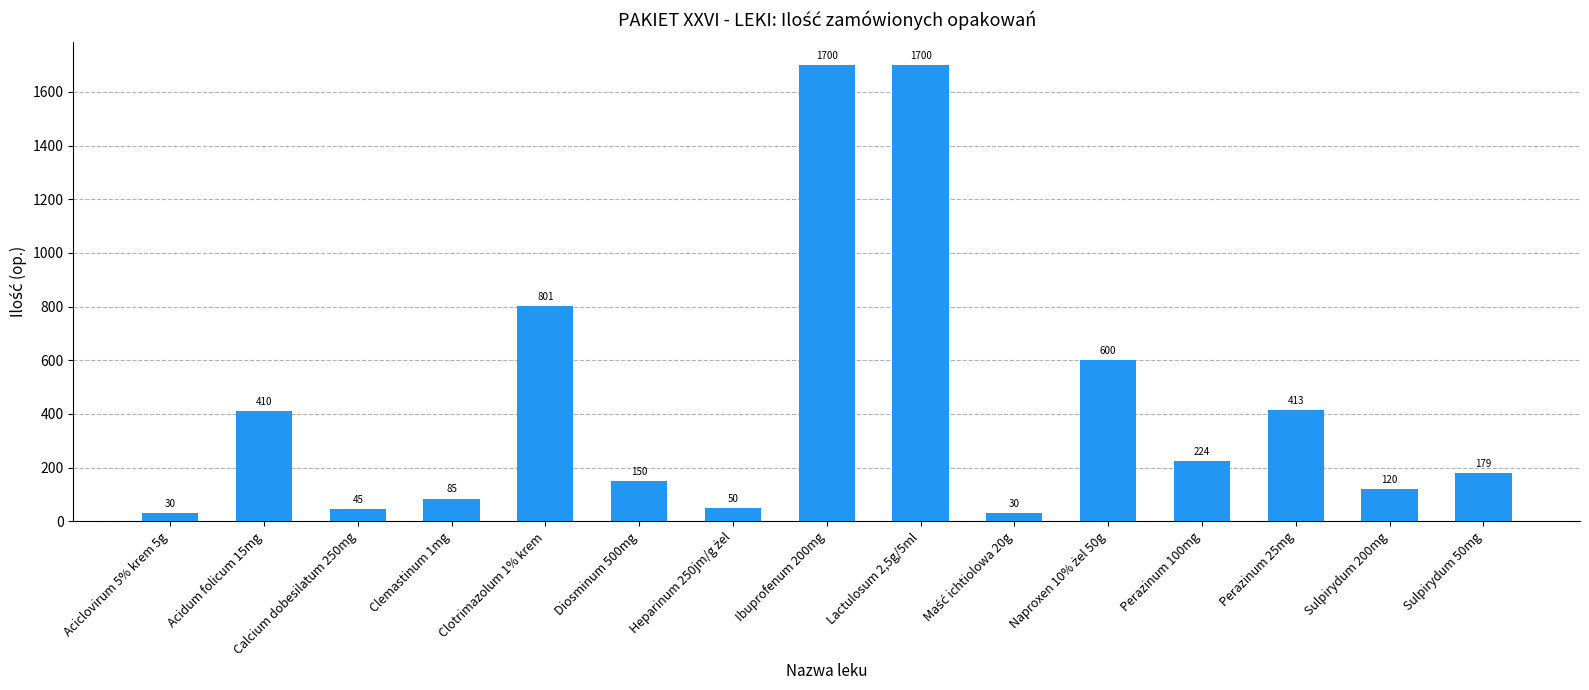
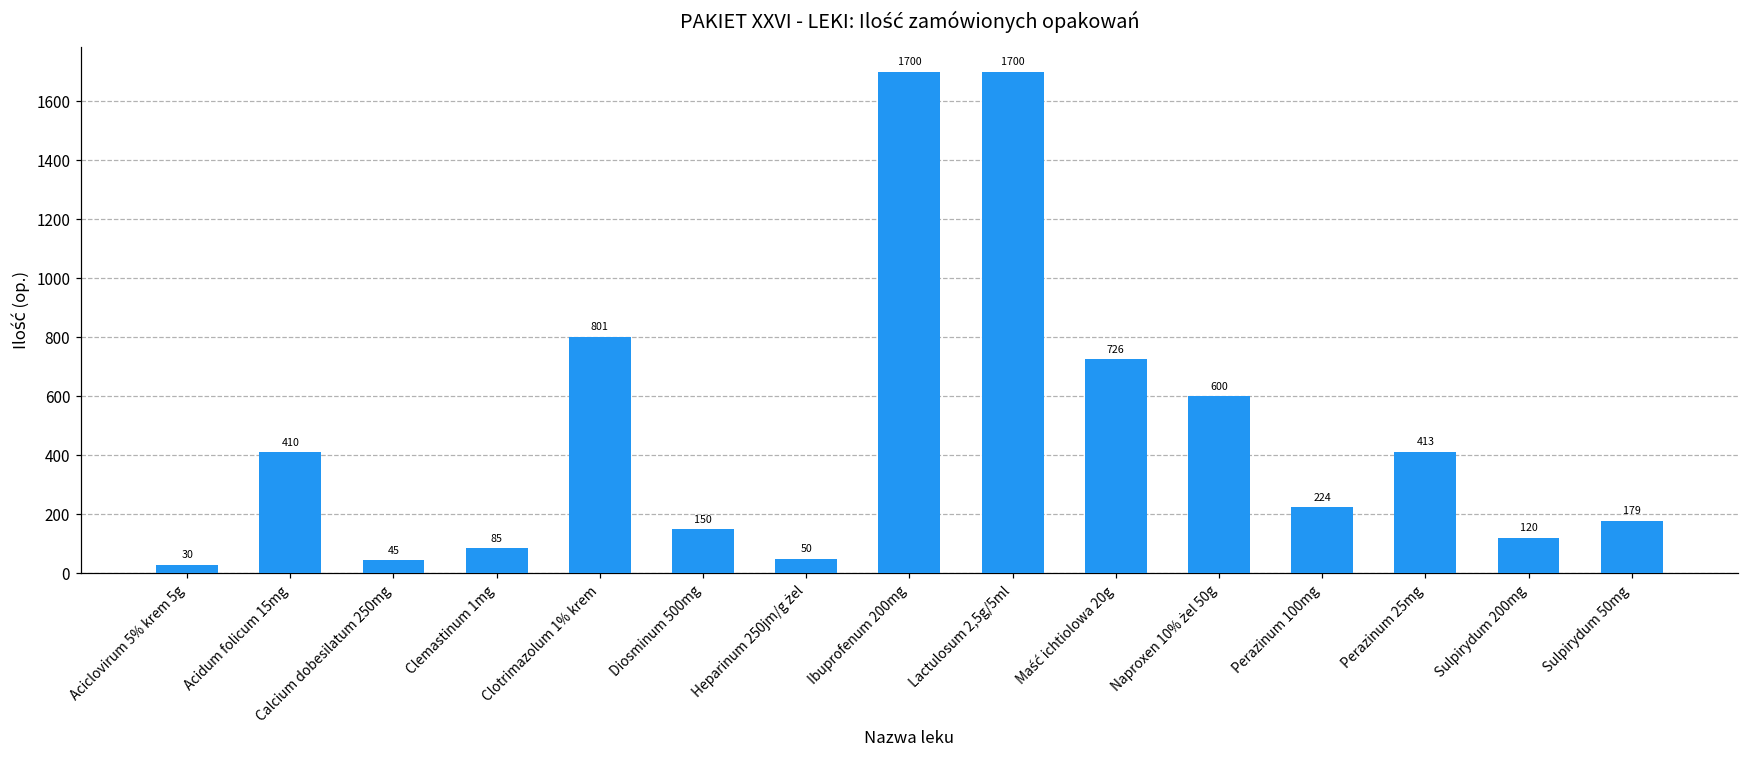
  {
    "Aciclovirum 5% krem 5g": 30,
    "Acidum folicum 15mg": 410,
    "Calcium dobesilatum 250mg": 45,
    "Clemastinum 1mg": 85,
    "Clotrimazolum 1% krem": 801,
    "Diosminum 500mg": 150,
    "Heparinum 250jm/g żel": 50,
    "Ibuprofenum 200mg": 1700,
    "Lactulosum 2,5g/5ml": 1700,
-   "Maść ichtiolowa 20g": 30,
+   "Maść ichtiolowa 20g": 726,
    "Naproxen 10% żel 50g": 600,
    "Perazinum 100mg": 224,
    "Perazinum 25mg": 413,
    "Sulpirydum 200mg": 120,
    "Sulpirydum 50mg": 179
  }
